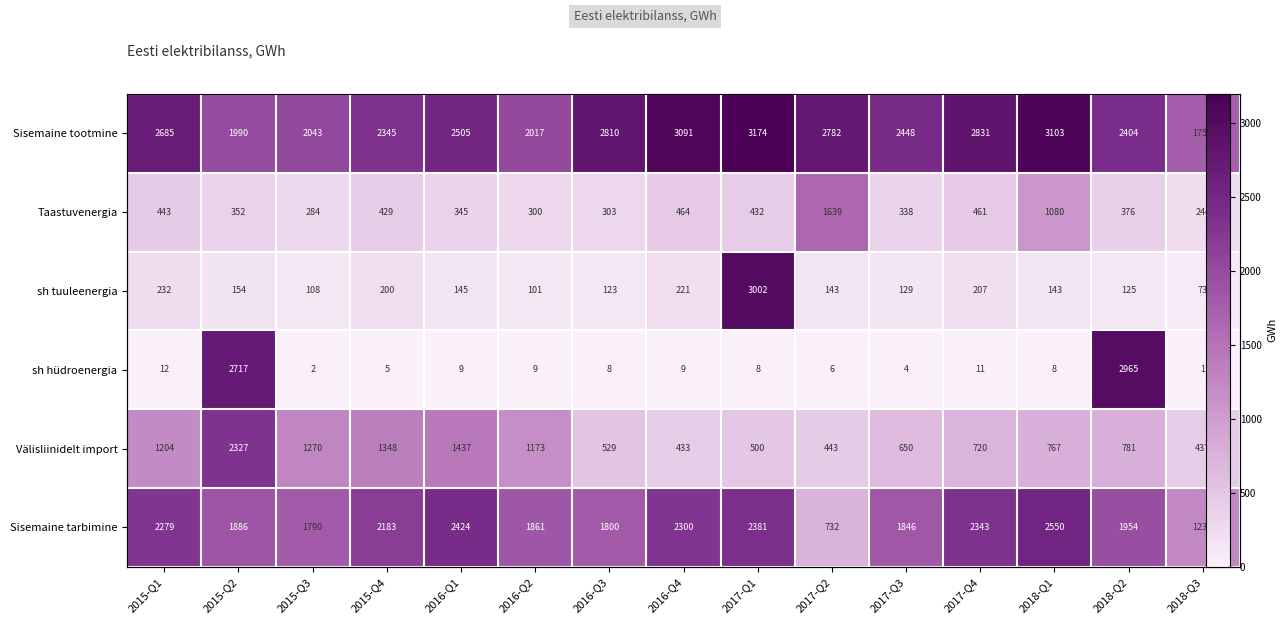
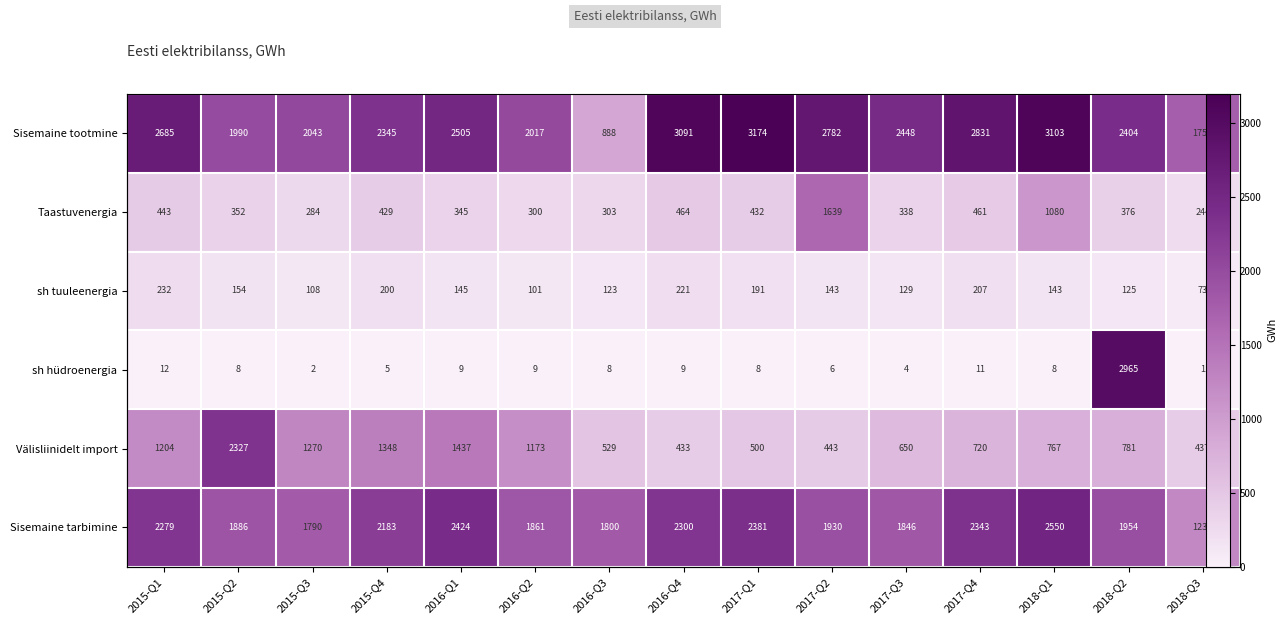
  {
    "Sisemaine tootmine": {
      "2015-Q1": 2685,
      "2015-Q2": 1990,
      "2015-Q3": 2043,
      "2015-Q4": 2345,
      "2016-Q1": 2505,
      "2016-Q2": 2017,
-     "2016-Q3": 2810,
+     "2016-Q3": 888,
      "2016-Q4": 3091,
      "2017-Q1": 3174,
      "2017-Q2": 2782,
      "2017-Q3": 2448,
      "2017-Q4": 2831,
      "2018-Q1": 3103,
      "2018-Q2": 2404,
      "2018-Q3": 1758
    },
    "Taastuvenergia": {
      "2015-Q1": 443,
      "2015-Q2": 352,
      "2015-Q3": 284,
      "2015-Q4": 429,
      "2016-Q1": 345,
      "2016-Q2": 300,
      "2016-Q3": 303,
      "2016-Q4": 464,
      "2017-Q1": 432,
      "2017-Q2": 1639,
      "2017-Q3": 338,
      "2017-Q4": 461,
      "2018-Q1": 1080,
      "2018-Q2": 376,
      "2018-Q3": 244
    },
    "sh tuuleenergia": {
      "2015-Q1": 232,
      "2015-Q2": 154,
      "2015-Q3": 108,
      "2015-Q4": 200,
      "2016-Q1": 145,
      "2016-Q2": 101,
      "2016-Q3": 123,
      "2016-Q4": 221,
-     "2017-Q1": 3002,
+     "2017-Q1": 191,
      "2017-Q2": 143,
      "2017-Q3": 129,
      "2017-Q4": 207,
      "2018-Q1": 143,
      "2018-Q2": 125,
      "2018-Q3": 73
    },
    "sh hüdroenergia": {
      "2015-Q1": 12,
-     "2015-Q2": 2717,
+     "2015-Q2": 8,
      "2015-Q3": 2,
      "2015-Q4": 5,
      "2016-Q1": 9,
      "2016-Q2": 9,
      "2016-Q3": 8,
      "2016-Q4": 9,
      "2017-Q1": 8,
      "2017-Q2": 6,
      "2017-Q3": 4,
      "2017-Q4": 11,
      "2018-Q1": 8,
      "2018-Q2": 2965,
      "2018-Q3": 1
    },
    "Välisliinidelt import": {
      "2015-Q1": 1204,
      "2015-Q2": 2327,
      "2015-Q3": 1270,
      "2015-Q4": 1348,
      "2016-Q1": 1437,
      "2016-Q2": 1173,
      "2016-Q3": 529,
      "2016-Q4": 433,
      "2017-Q1": 500,
      "2017-Q2": 443,
      "2017-Q3": 650,
      "2017-Q4": 720,
      "2018-Q1": 767,
      "2018-Q2": 781,
      "2018-Q3": 437
    },
    "Sisemaine tarbimine": {
      "2015-Q1": 2279,
      "2015-Q2": 1886,
      "2015-Q3": 1790,
      "2015-Q4": 2183,
      "2016-Q1": 2424,
      "2016-Q2": 1861,
      "2016-Q3": 1800,
      "2016-Q4": 2300,
      "2017-Q1": 2381,
-     "2017-Q2": 732,
+     "2017-Q2": 1930,
      "2017-Q3": 1846,
      "2017-Q4": 2343,
      "2018-Q1": 2550,
      "2018-Q2": 1954,
      "2018-Q3": 1239
    }
  }
